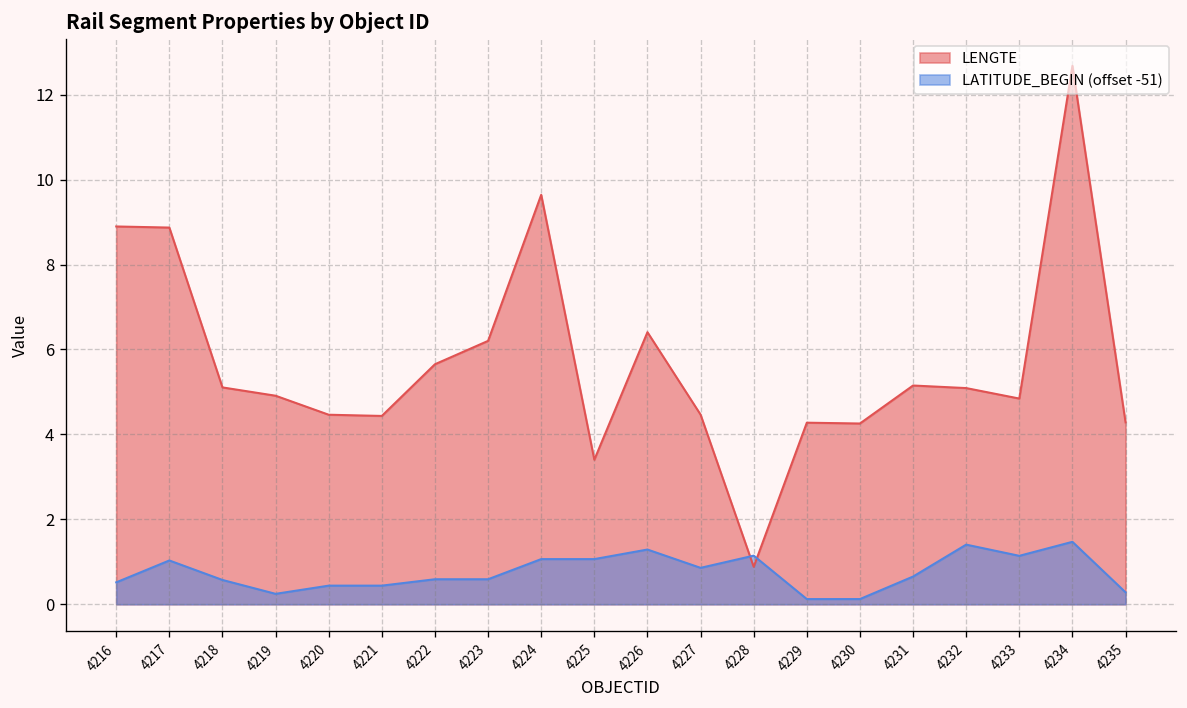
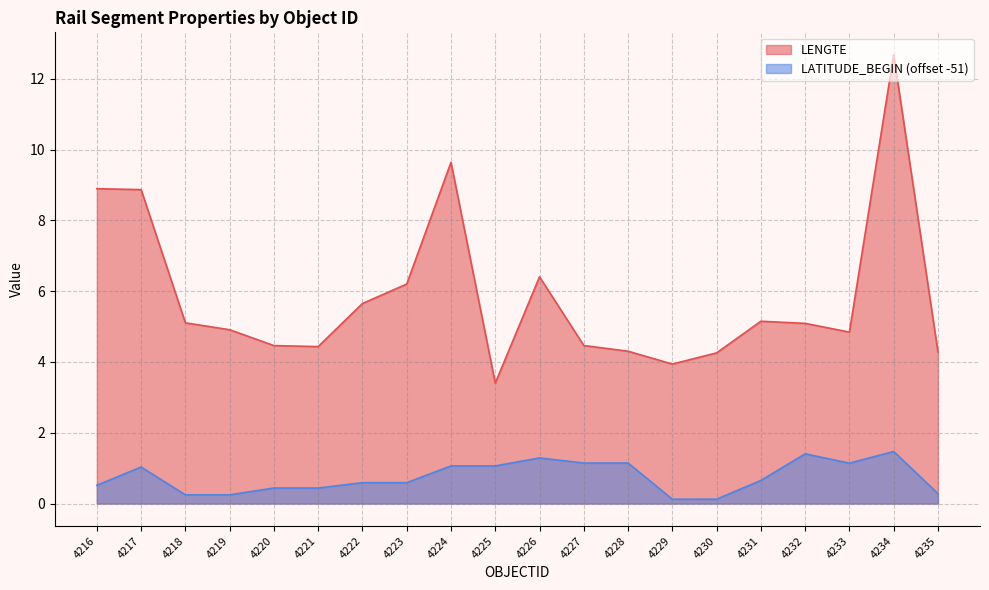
  {
    "LENGTE": {
      "4216": 8.9,
      "4217": 8.9,
      "4218": 5.1,
      "4219": 4.9,
      "4220": 4.5,
      "4221": 4.4,
      "4222": 5.7,
      "4223": 6.2,
      "4224": 9.6,
      "4225": 3.4,
      "4226": 6.4,
      "4227": 4.5,
-     "4228": 0.9,
-     "4229": 4.3,
+     "4228": 4.3,
+     "4229": 3.9,
      "4230": 4.3,
      "4231": 5.2,
      "4232": 5.1,
      "4233": 4.8,
      "4235": 4.3
    },
    "LATITUDE_BEGIN (offset -51)": {
      "4216": 0.5,
      "4217": 1.0,
-     "4218": 0.6,
+     "4218": 0.2,
      "4219": 0.2,
      "4220": 0.4,
      "4221": 0.4,
      "4222": 0.6,
      "4223": 0.6,
      "4224": 1.1,
      "4225": 1.1,
      "4226": 1.3,
-     "4227": 0.9,
+     "4227": 1.1,
      "4228": 1.1,
      "4229": 0.1,
      "4230": 0.1,
      "4231": 0.7,
      "4232": 1.4,
      "4233": 1.1,
      "4234": 1.5,
      "4235": 0.3
    }
  }
